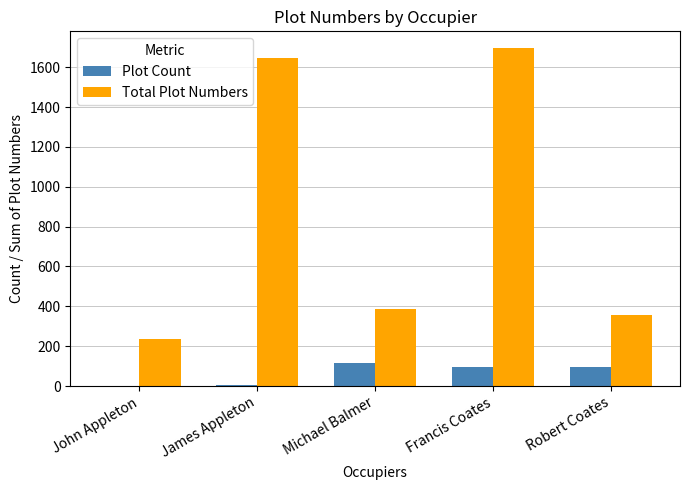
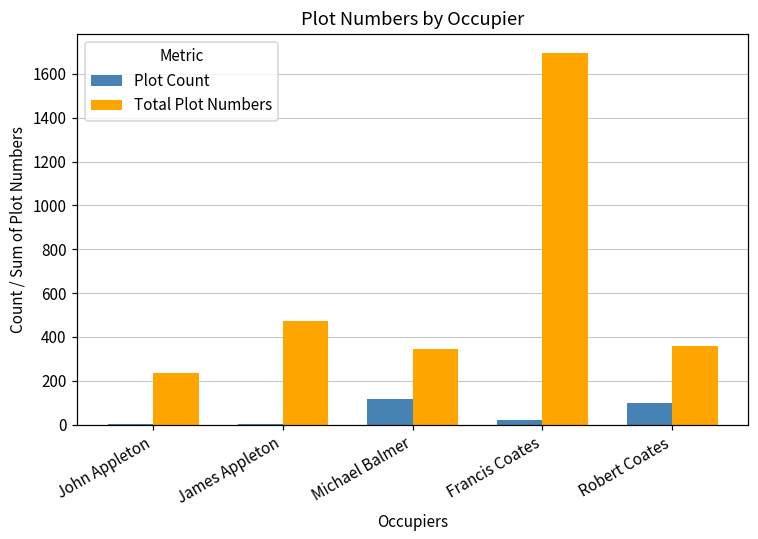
  {
    "Plot Count": {
      "Michael Balmer": 120,
-     "Francis Coates": 90,
+     "Francis Coates": 20,
      "Robert Coates": 100
    },
    "Total Plot Numbers": {
      "John Appleton": 230,
-     "James Appleton": 1650,
-     "Michael Balmer": 390,
+     "James Appleton": 470,
+     "Michael Balmer": 340,
      "Francis Coates": 1700,
      "Robert Coates": 360
    }
  }
